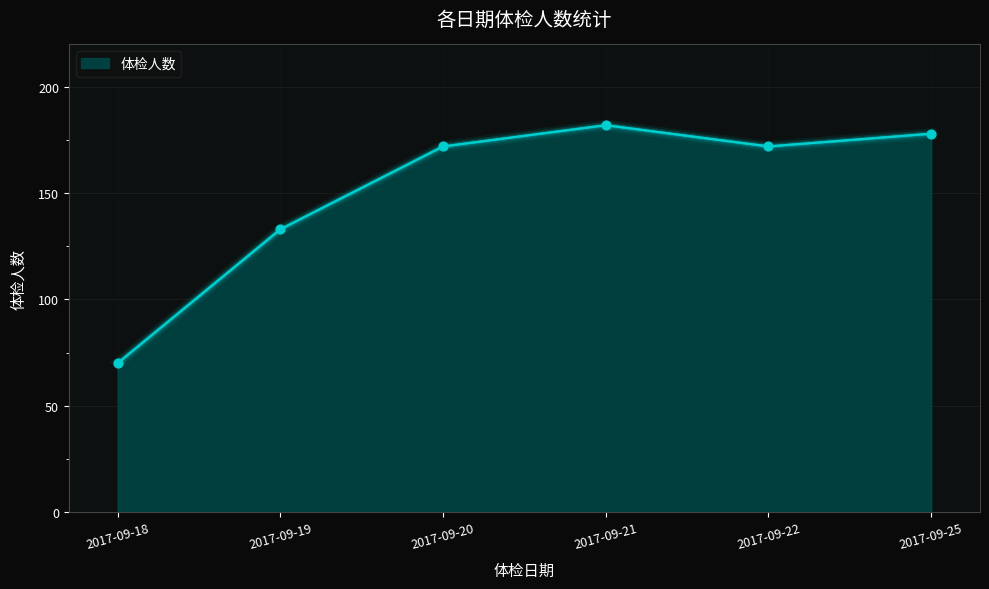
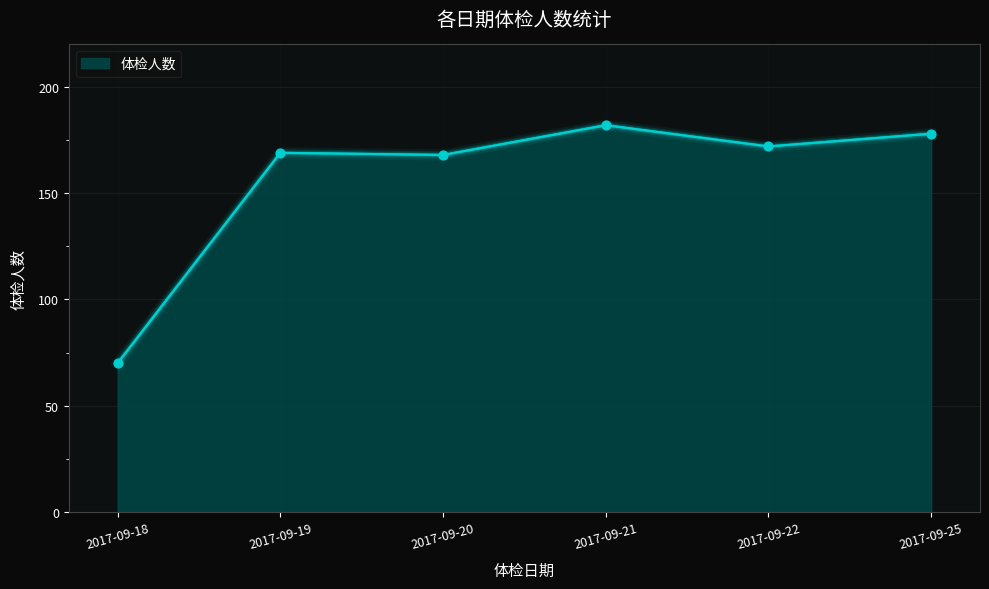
  {
    "2017-09-18": 70,
-   "2017-09-19": 133,
-   "2017-09-20": 172,
+   "2017-09-19": 169,
+   "2017-09-20": 168,
    "2017-09-21": 182,
    "2017-09-22": 172,
    "2017-09-25": 178
  }
